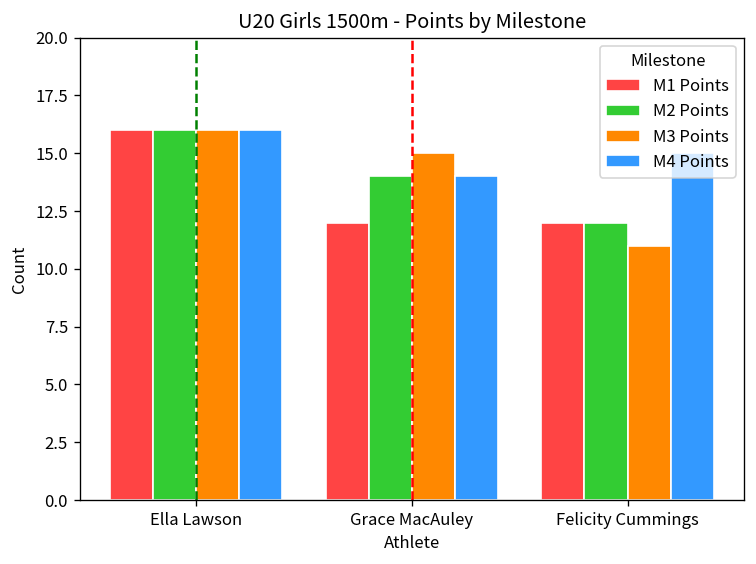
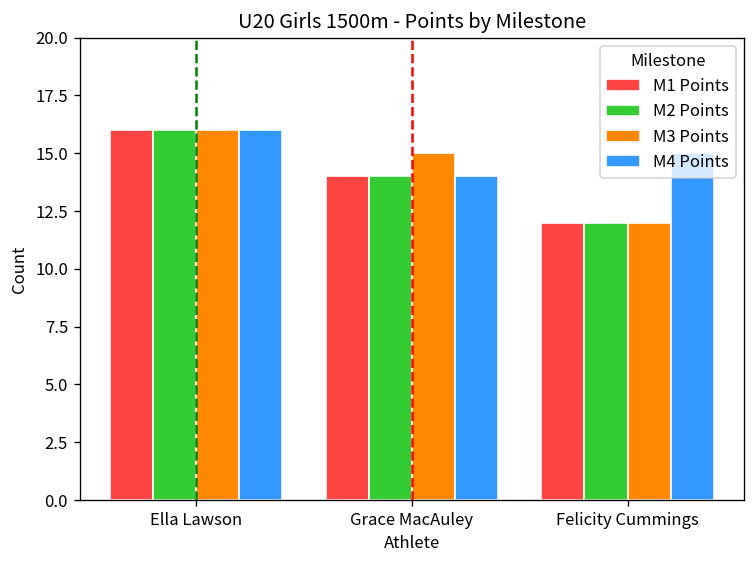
  {
    "M1 Points": {
      "Ella Lawson": 16,
-     "Grace MacAuley": 12,
+     "Grace MacAuley": 14,
      "Felicity Cummings": 12
    },
    "M2 Points": {
      "Ella Lawson": 16,
      "Grace MacAuley": 14,
      "Felicity Cummings": 12
    },
    "M3 Points": {
      "Ella Lawson": 16,
      "Grace MacAuley": 15,
-     "Felicity Cummings": 11
+     "Felicity Cummings": 12
    },
    "M4 Points": {
      "Ella Lawson": 16,
      "Grace MacAuley": 14
    }
  }
